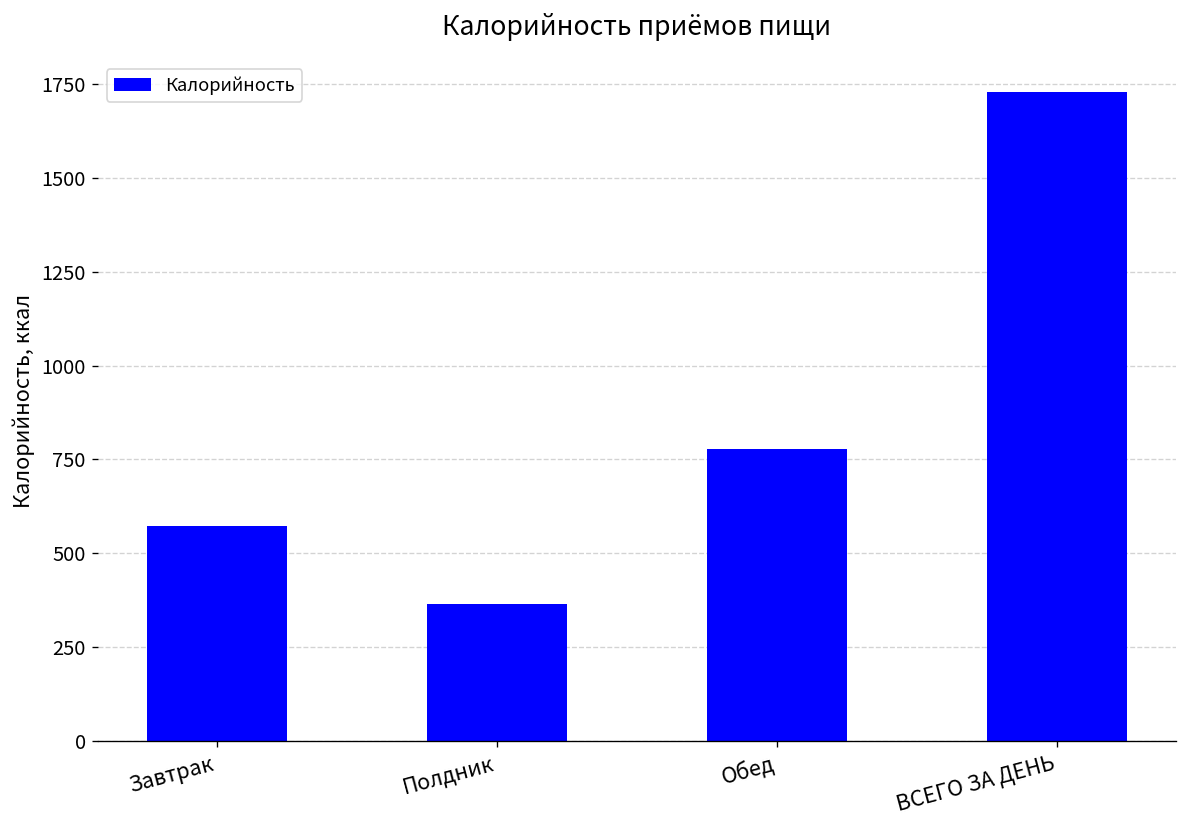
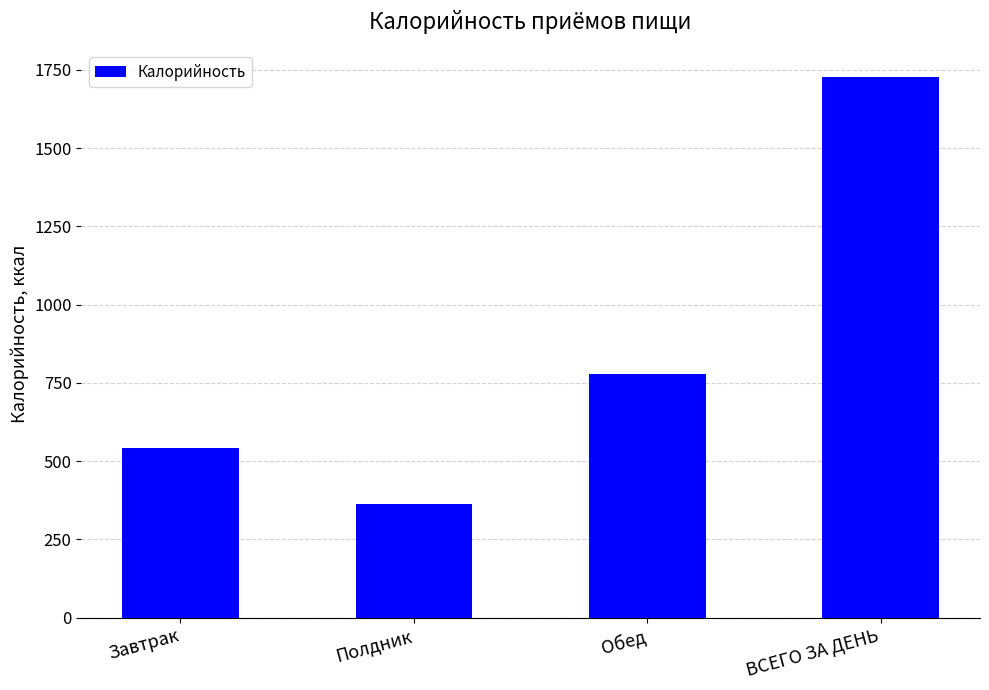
  {
-   "Завтрак": 570,
+   "Завтрак": 540,
    "Полдник": 360,
    "Обед": 780,
    "ВСЕГО ЗА ДЕНЬ": 1730
  }
